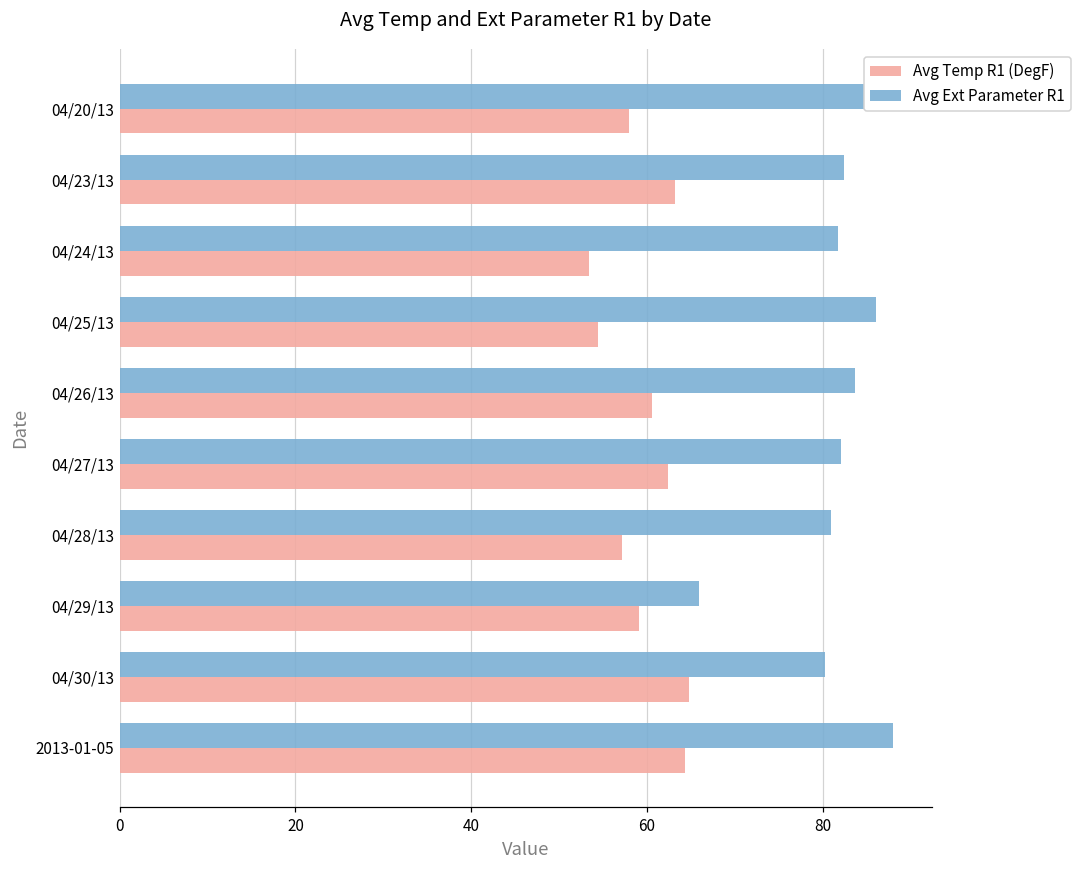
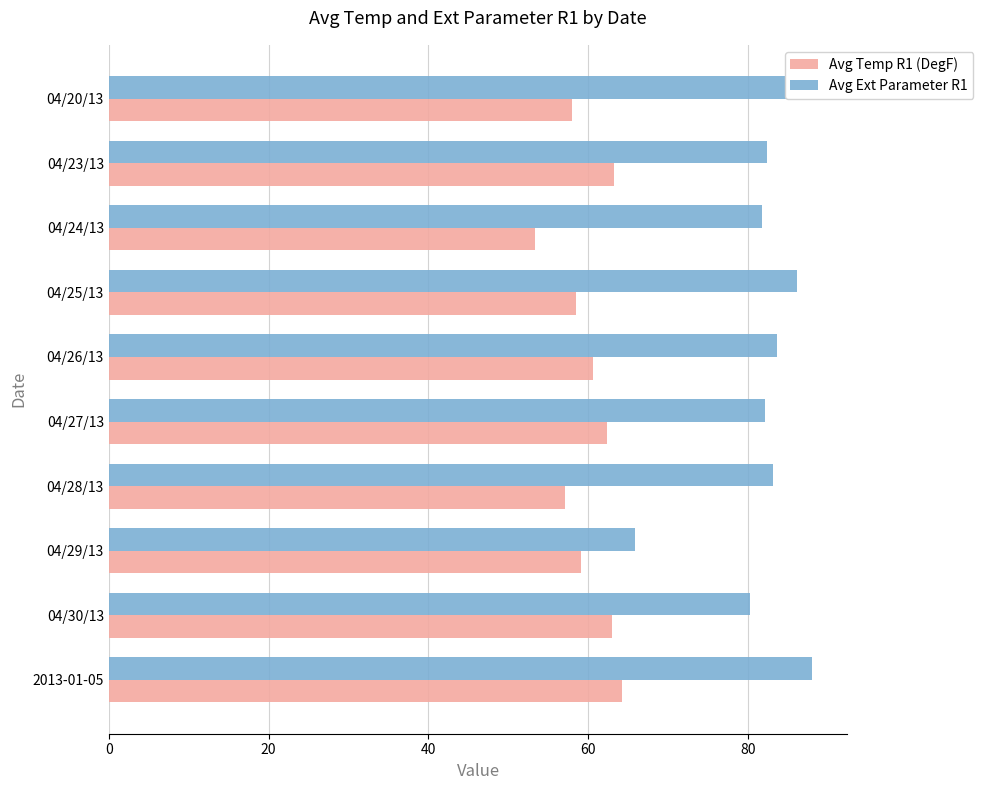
  {
    "Avg Temp R1 (DegF)": {
      "04/20/13": 58,
      "04/23/13": 63,
      "04/24/13": 53,
-     "04/25/13": 54,
+     "04/25/13": 58,
      "04/26/13": 61,
      "04/27/13": 62,
      "04/28/13": 57,
      "04/29/13": 59,
-     "04/30/13": 65,
+     "04/30/13": 63,
      "2013-01-05": 64
    },
    "Avg Ext Parameter R1": {
      "04/23/13": 82,
      "04/24/13": 82,
      "04/25/13": 86,
      "04/26/13": 84,
      "04/27/13": 82,
-     "04/28/13": 81,
+     "04/28/13": 83,
      "04/29/13": 66,
      "04/30/13": 80,
      "2013-01-05": 88
    }
  }
